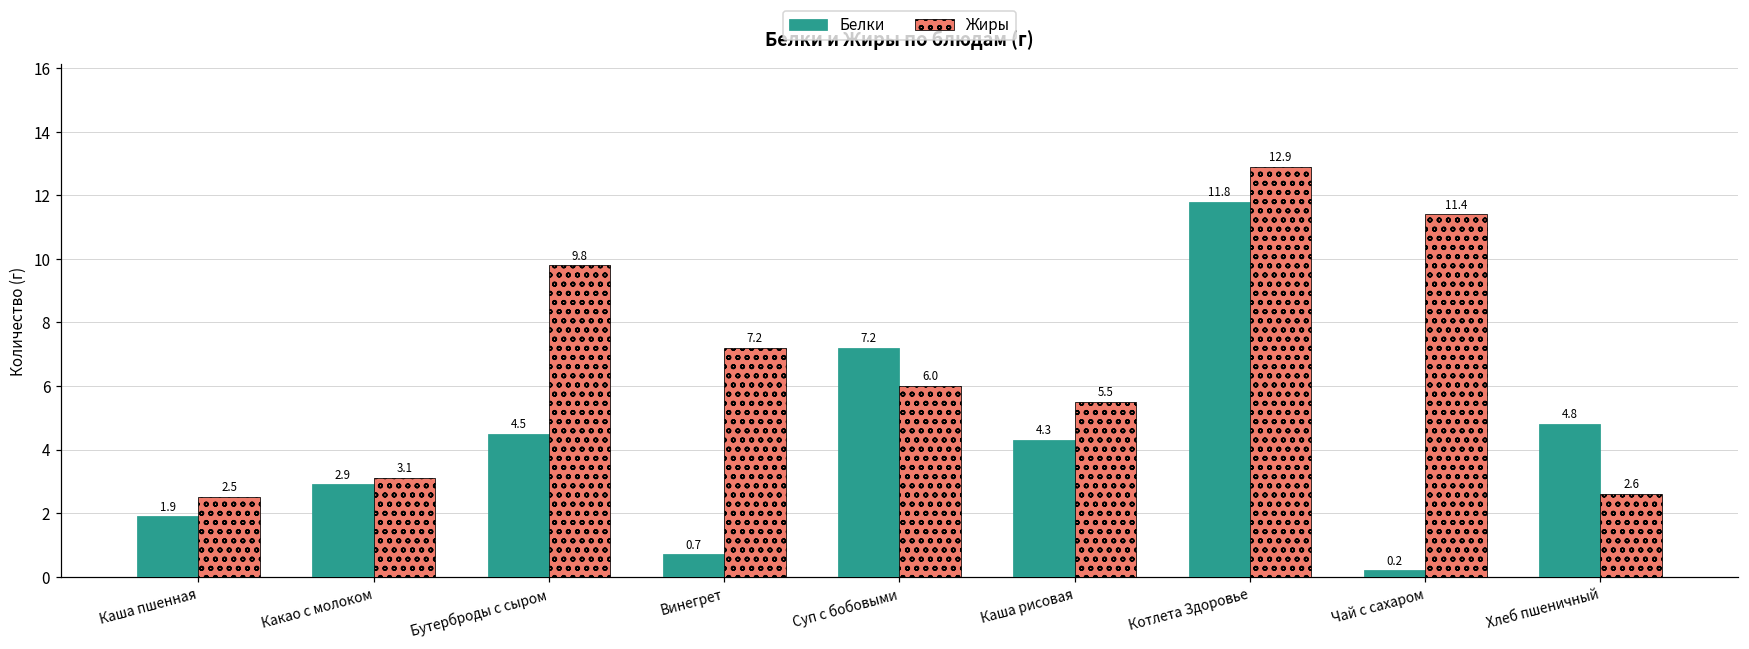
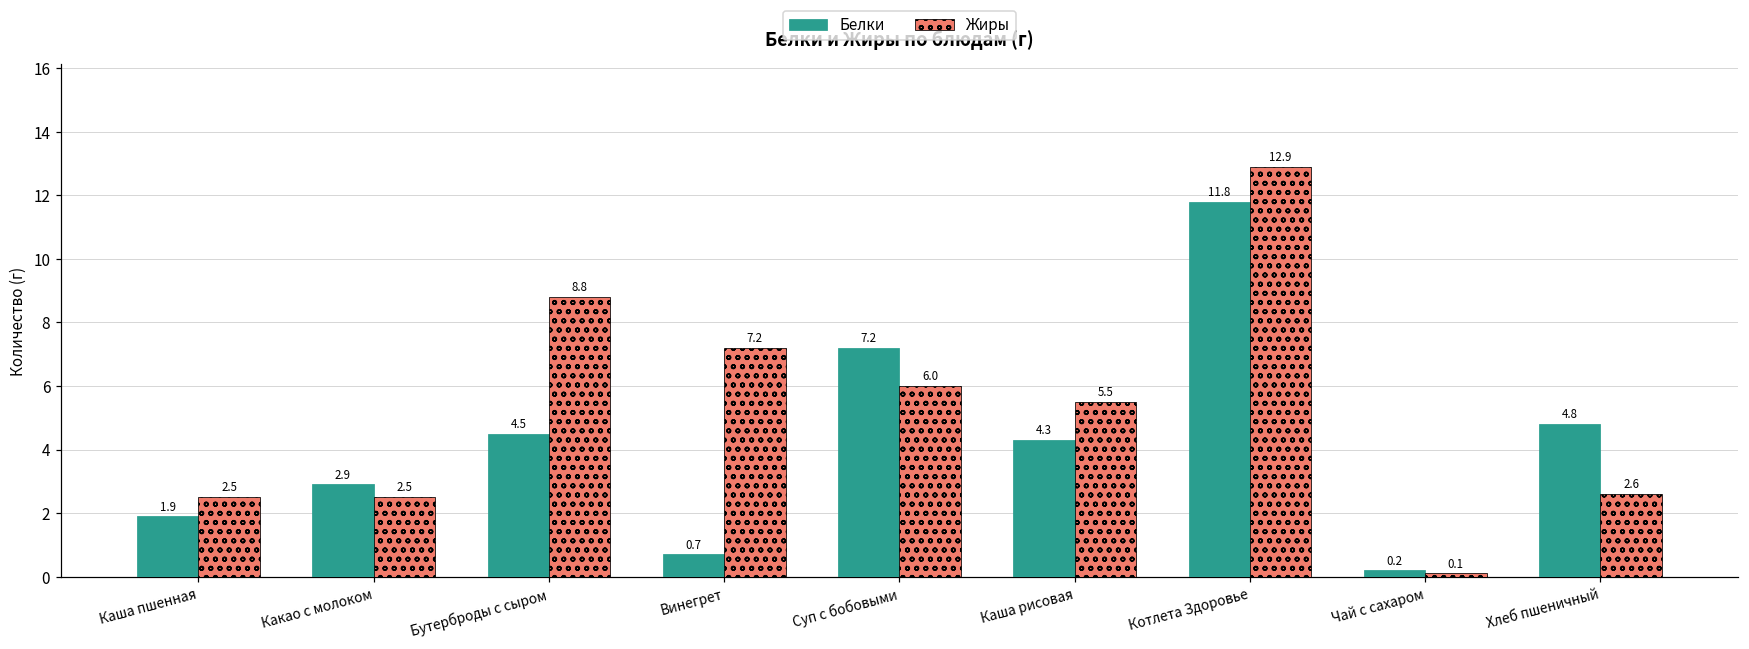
  {
    "Белки": {
      "Каша пшенная": 1.9,
      "Какао с молоком": 2.9,
      "Бутерброды с сыром": 4.5,
      "Винегрет": 0.7,
      "Суп с бобовыми": 7.2,
      "Каша рисовая": 4.3,
      "Котлета Здоровье": 11.8,
      "Чай с сахаром": 0.2,
      "Хлеб пшеничный": 4.8
    },
    "Жиры": {
      "Каша пшенная": 2.5,
-     "Какао с молоком": 3.1,
-     "Бутерброды с сыром": 9.8,
+     "Какао с молоком": 2.5,
+     "Бутерброды с сыром": 8.8,
      "Винегрет": 7.2,
      "Суп с бобовыми": 6.0,
      "Каша рисовая": 5.5,
      "Котлета Здоровье": 12.9,
-     "Чай с сахаром": 11.4,
+     "Чай с сахаром": 0.1,
      "Хлеб пшеничный": 2.6
    }
  }
